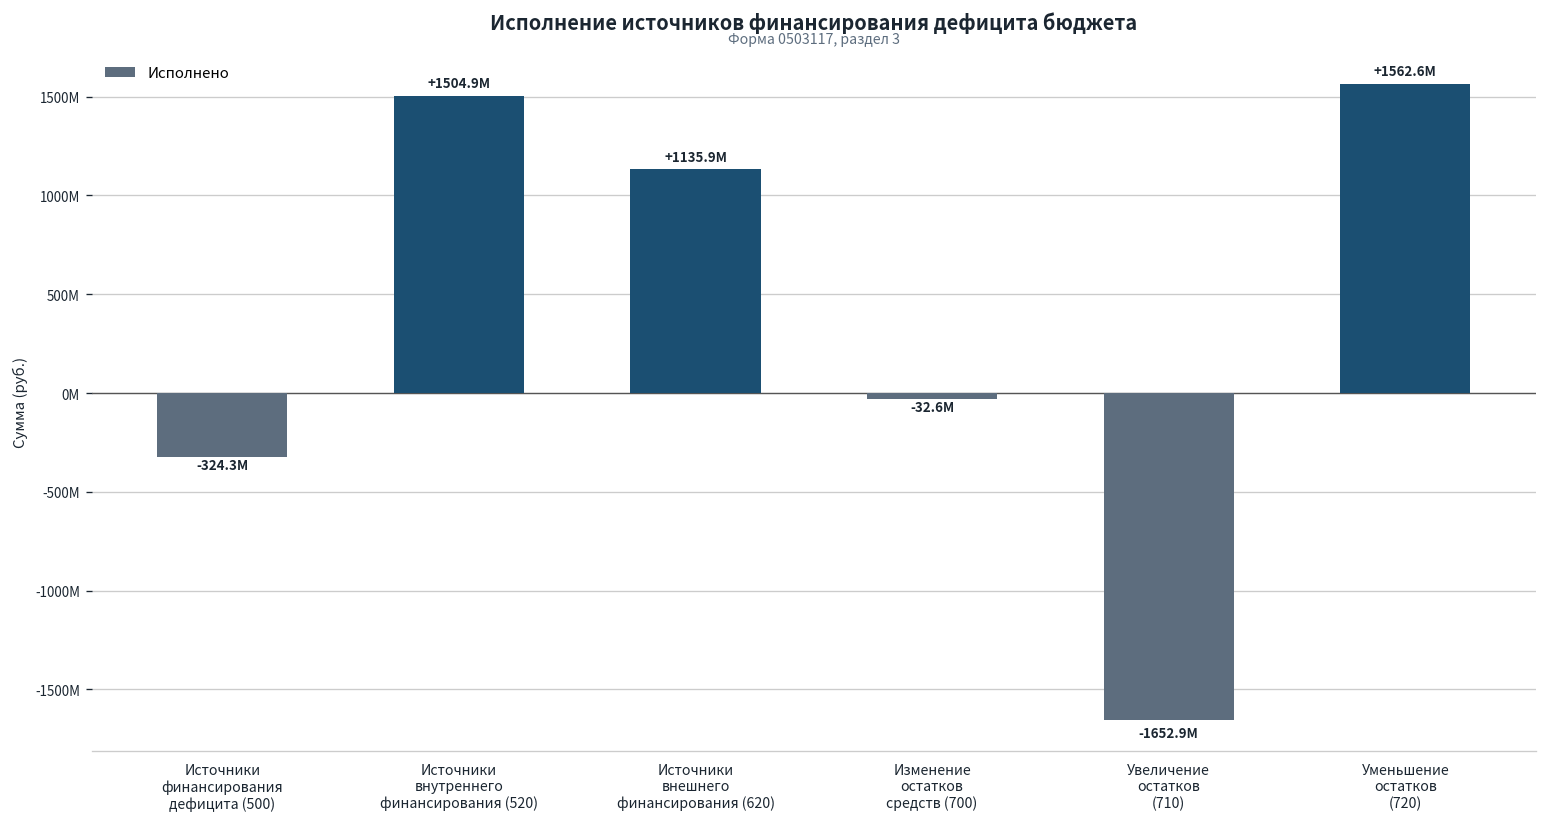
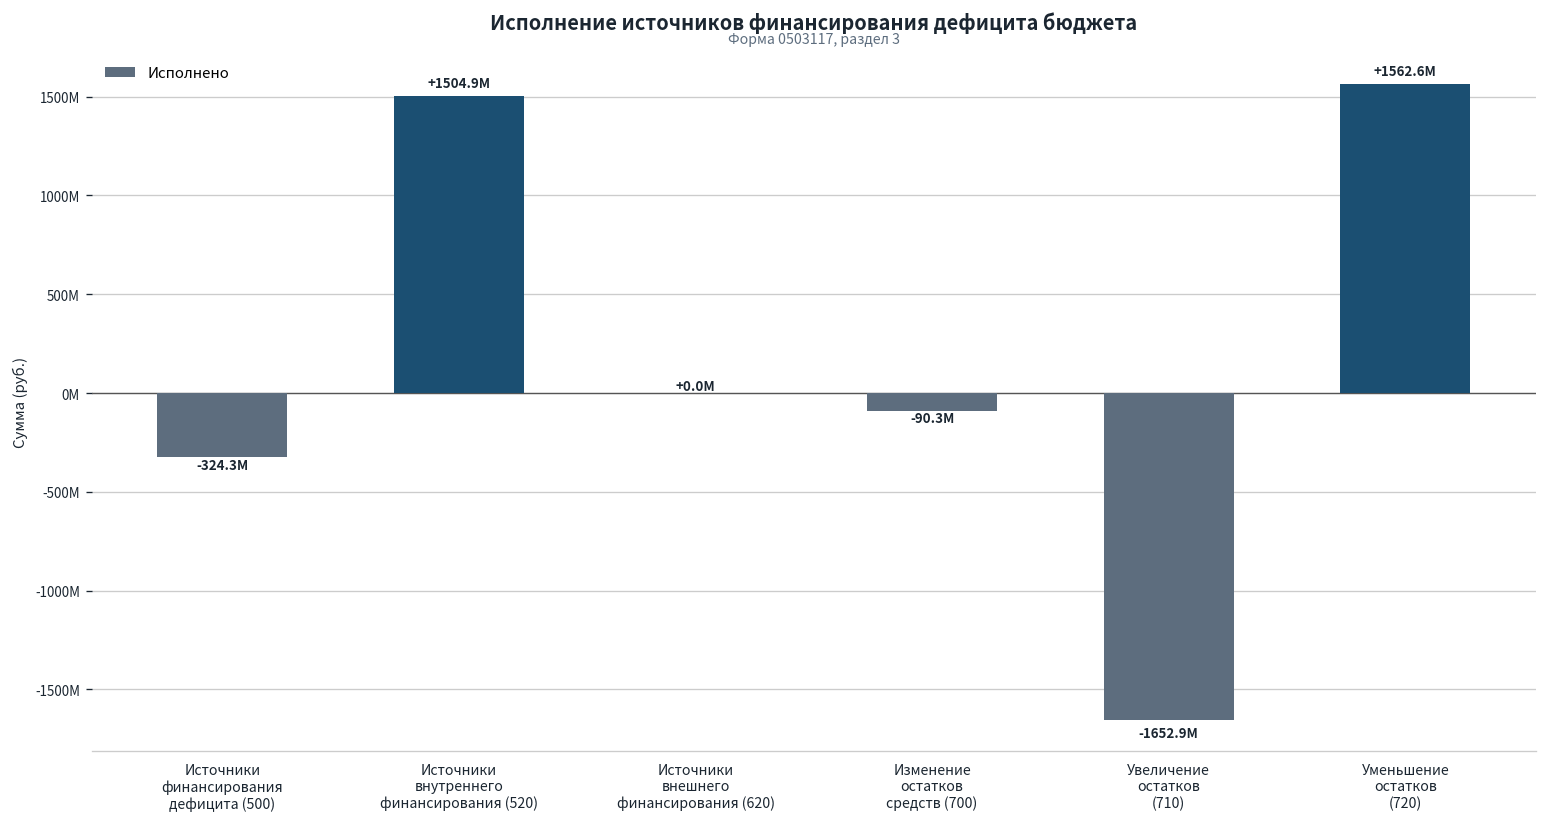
  {
    "Источники финансирования дефицита (500)": "-324.3M",
    "Источники внутреннего финансирования (520)": "+1504.9M",
-   "Источники внешнего финансирования (620)": "+1135.9M",
-   "Изменение остатков средств (700)": "-32.6M",
+   "Источники внешнего финансирования (620)": "+0.0M",
+   "Изменение остатков средств (700)": "-90.3M",
    "Увеличение остатков (710)": "-1652.9M",
    "Уменьшение остатков (720)": "+1562.6M"
  }
